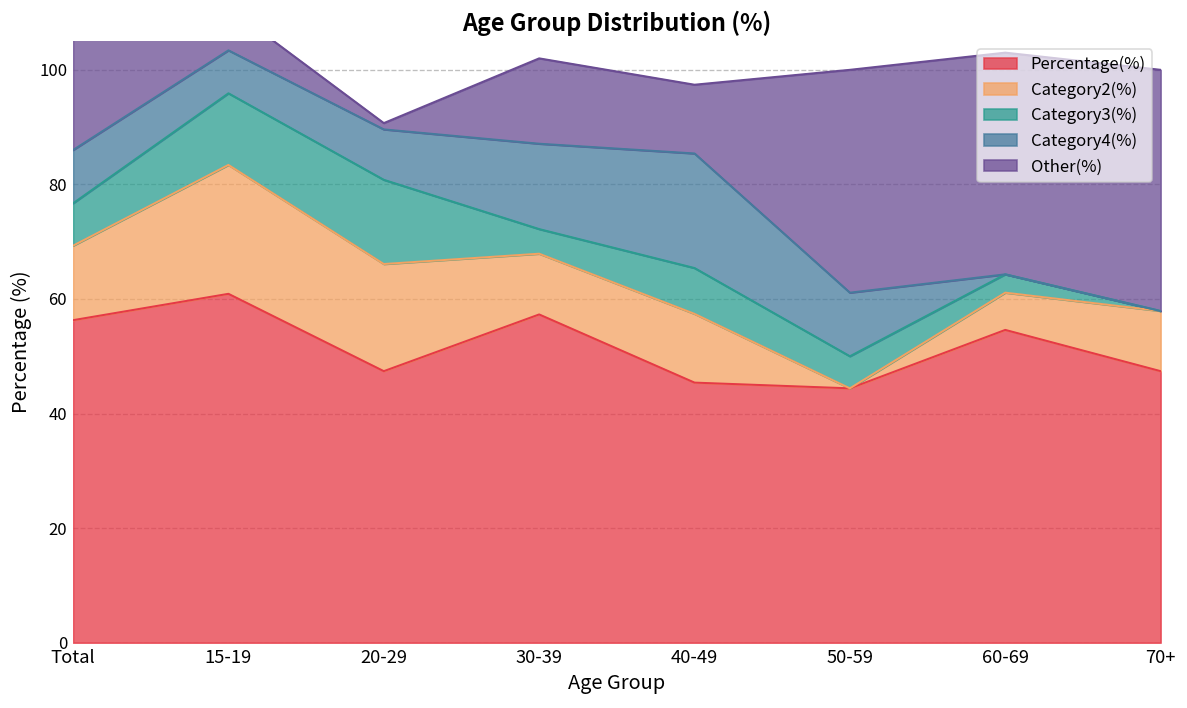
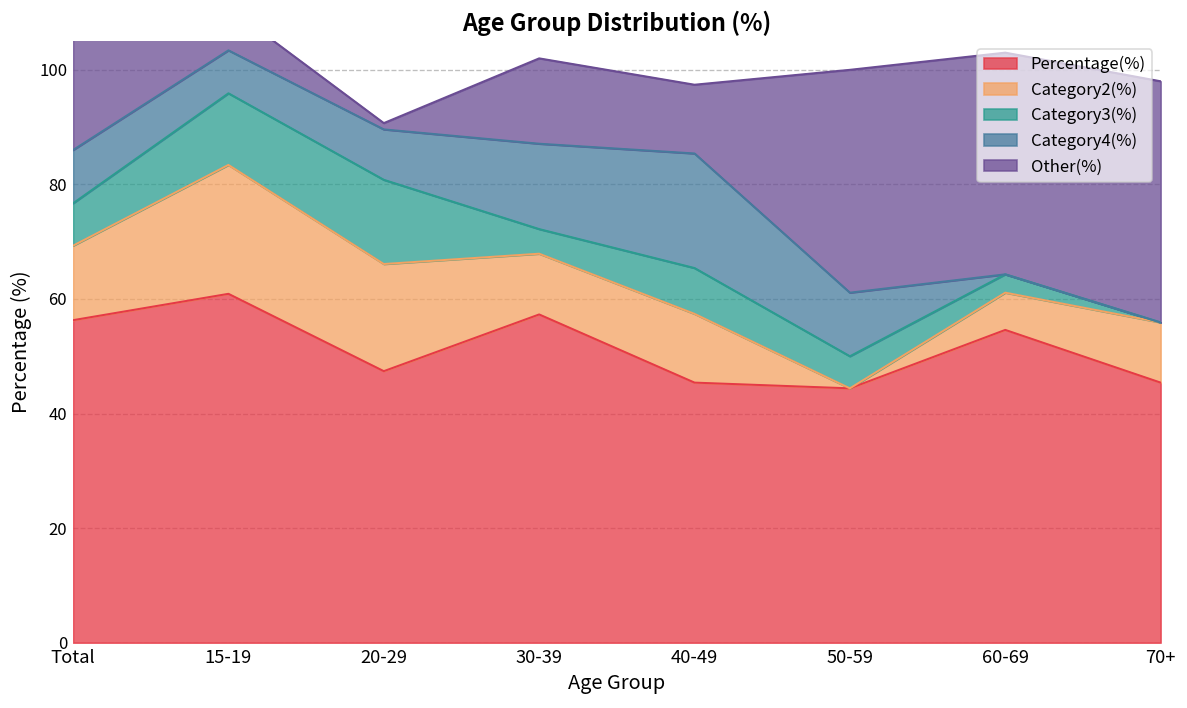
  {
    "Percentage(%)": {
      "Total": 56,
      "15-19": 61,
      "20-29": 47,
      "30-39": 57,
      "40-49": 45,
      "60-69": 55,
-     "70+": 47
+     "70+": 45
    },
    "Category2(%)": {
      "Total": 13,
      "15-19": 23,
      "20-29": 19,
      "30-39": 11,
      "40-49": 12,
      "60-69": 7
    },
    "Other(%)": {
      "20-29": 1,
      "30-39": 15,
      "40-49": 12,
      "50-59": 39,
      "70+": 42
    }
  }
